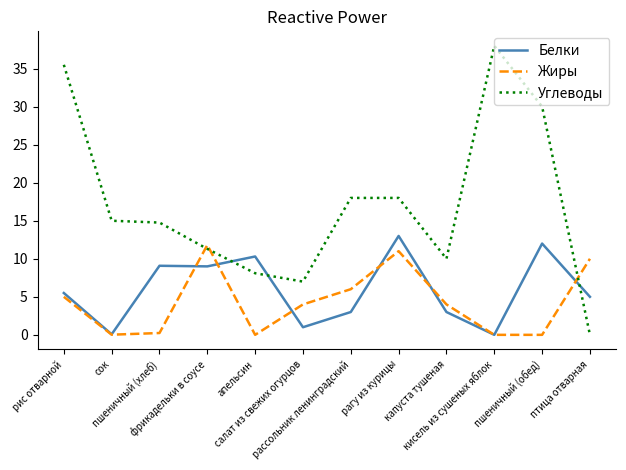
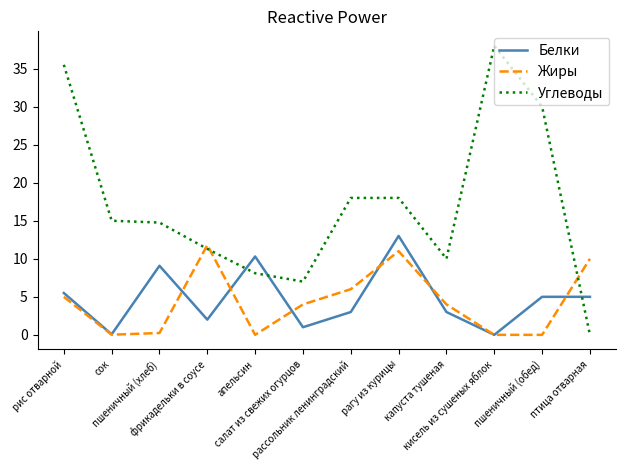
  {
    "Белки": {
      "рис отварной": 6,
      "пшеничный (хлеб)": 9,
-     "фрикадельки в соусе": 9,
+     "фрикадельки в соусе": 2,
      "апельсин": 10,
      "салат из свежих огурцов": 1,
      "рассольник ленинградский": 3,
      "рагу из курицы": 13,
      "капуста тушеная": 3,
-     "пшеничный (обед)": 12,
+     "пшеничный (обед)": 5,
      "птица отварная": 5
    },
    "Жиры": {
      "рис отварной": 5,
      "пшеничный (хлеб)": 0,
      "фрикадельки в соусе": 12,
      "апельсин": 0,
      "салат из свежих огурцов": 4,
      "рассольник ленинградский": 6,
      "рагу из курицы": 11,
      "капуста тушеная": 4,
      "пшеничный (обед)": 0,
      "птица отварная": 10
    },
    "Углеводы": {
      "рис отварной": 36,
      "сок": 15,
      "пшеничный (хлеб)": 15,
      "фрикадельки в соусе": 11,
      "апельсин": 8,
      "салат из свежих огурцов": 7,
      "рассольник ленинградский": 18,
      "рагу из курицы": 18,
      "капуста тушеная": 10,
      "пшеничный (обед)": 30,
      "птица отварная": 0
    }
  }
